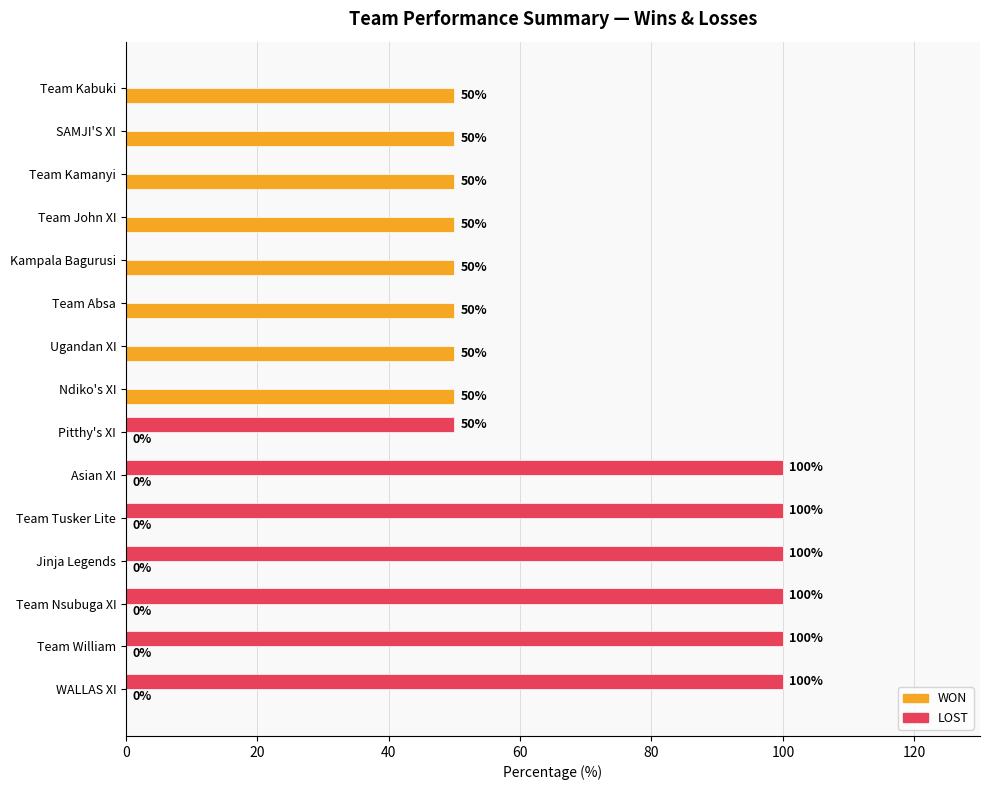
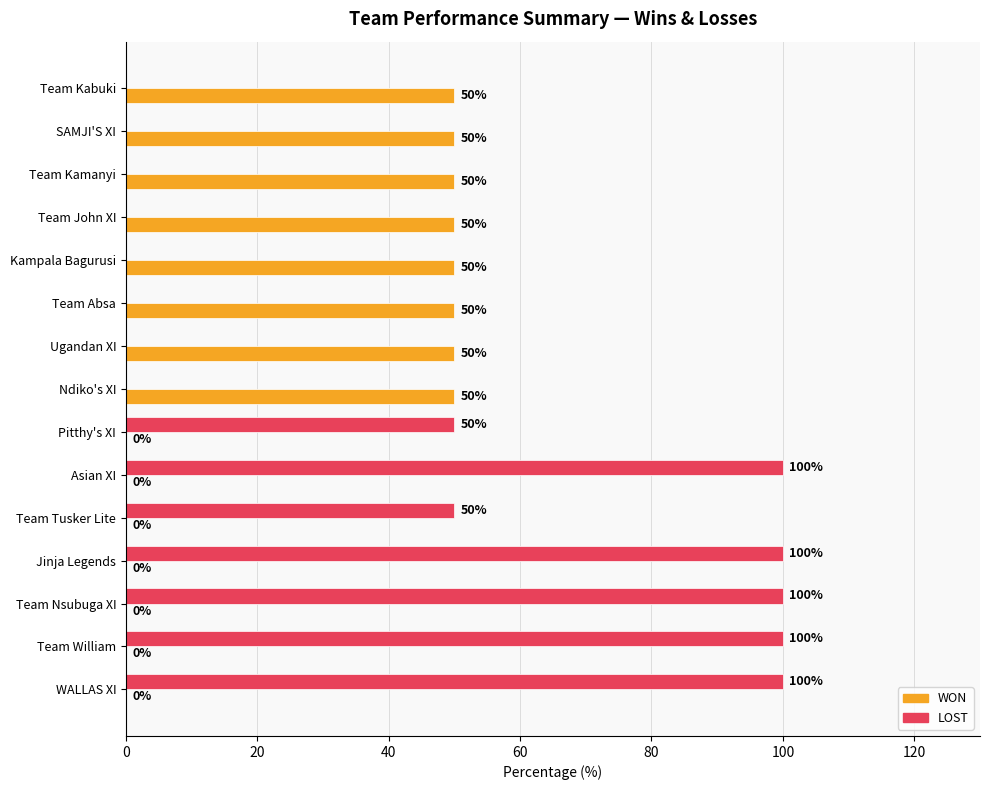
  {
    "WON": {
      "Team Kabuki": "50%",
      "SAMJI'S XI": "50%",
      "Team Kamanyi": "50%",
      "Team John XI": "50%",
      "Kampala Bagurusi": "50%",
      "Team Absa": "50%",
      "Ugandan XI": "50%",
      "Ndiko's XI": "50%",
      "Pitthy's XI": "0%",
      "Asian XI": "0%",
      "Team Tusker Lite": "0%",
      "Jinja Legends": "0%",
      "Team Nsubuga XI": "0%",
      "Team William": "0%",
      "WALLAS XI": "0%"
    },
    "LOST": {
      "Pitthy's XI": "50%",
      "Asian XI": "100%",
-     "Team Tusker Lite": "100%",
+     "Team Tusker Lite": "50%",
      "Jinja Legends": "100%",
      "Team Nsubuga XI": "100%",
      "Team William": "100%",
      "WALLAS XI": "100%"
    }
  }
